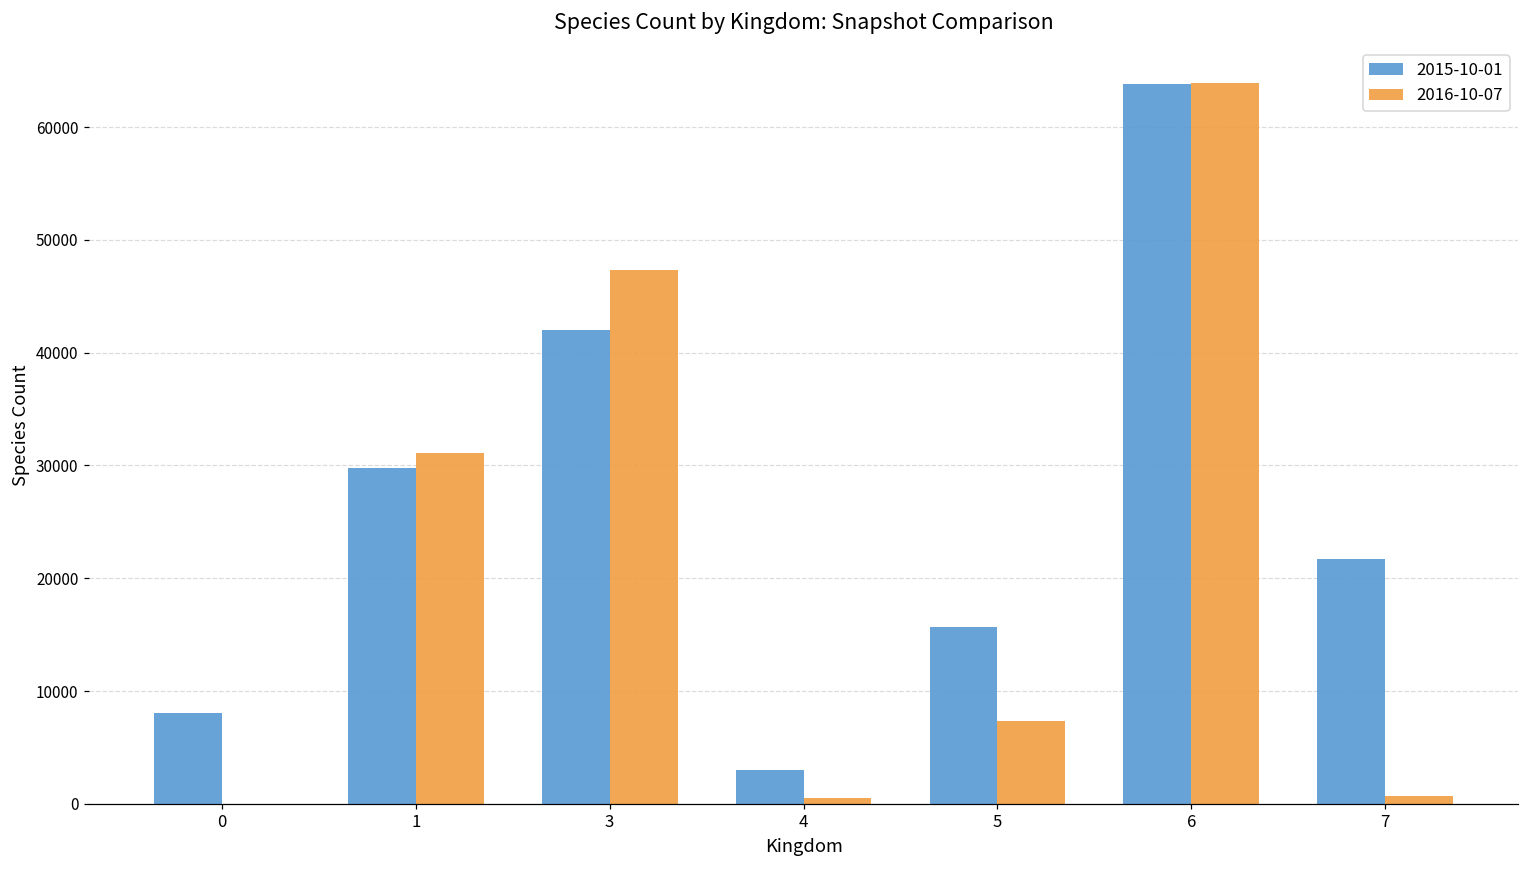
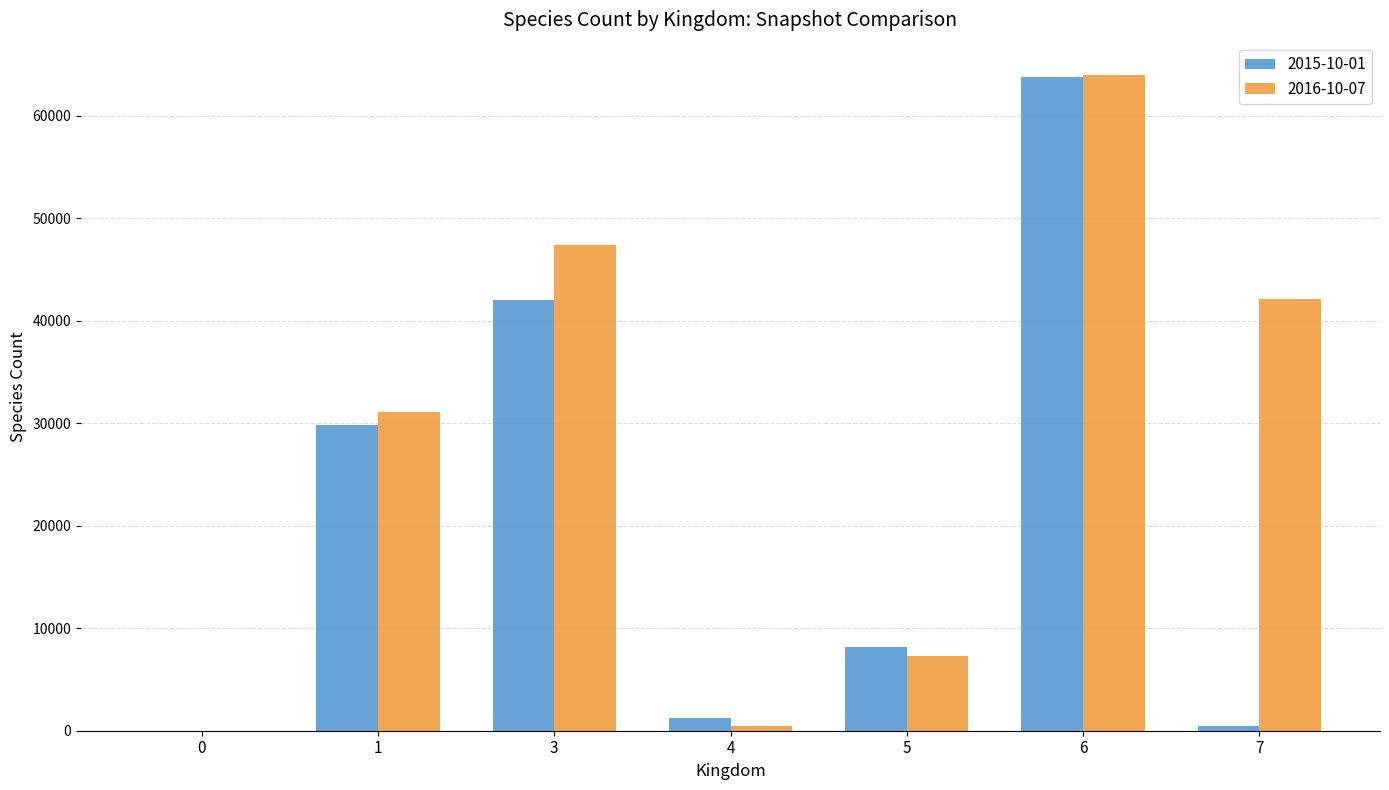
  {
    "2015-10-01": {
-     "0": 8000,
+     "0": 0,
      "1": 29800,
      "3": 42100,
-     "4": 3000,
-     "5": 15700,
+     "4": 1300,
+     "5": 8200,
      "6": 63800,
-     "7": 21700
+     "7": 500
    },
    "2016-10-07": {
      "1": 31100,
      "3": 47300,
      "4": 500,
      "5": 7300,
      "6": 63900,
-     "7": 600
+     "7": 42100
    }
  }
